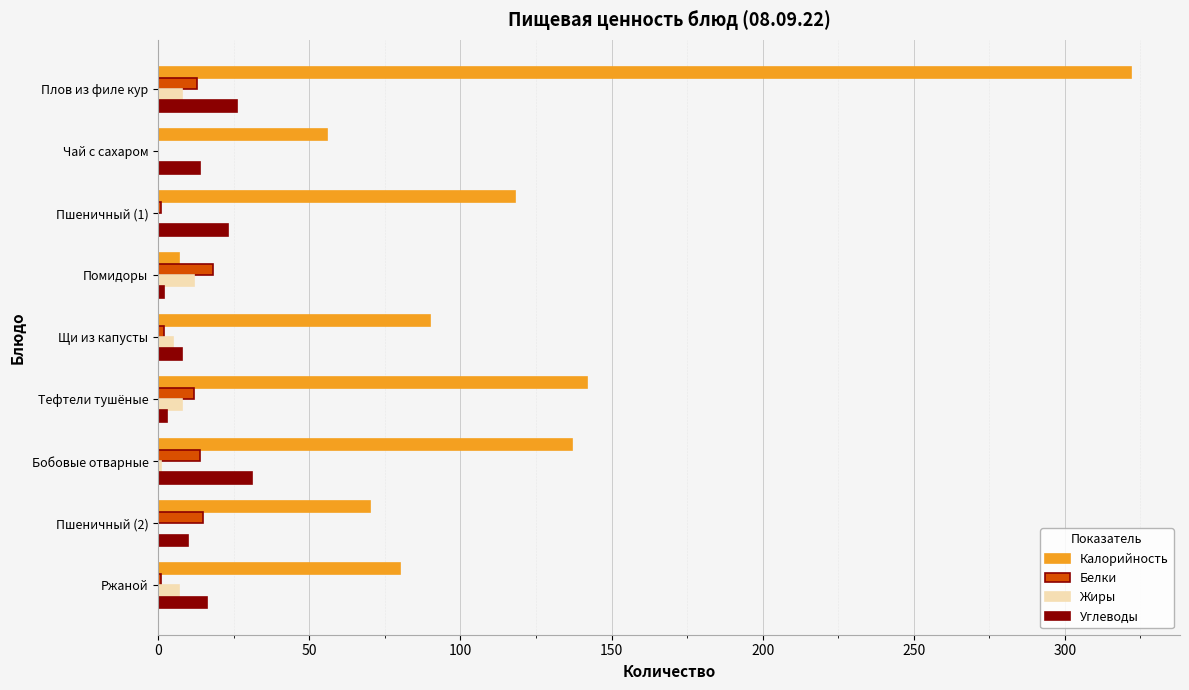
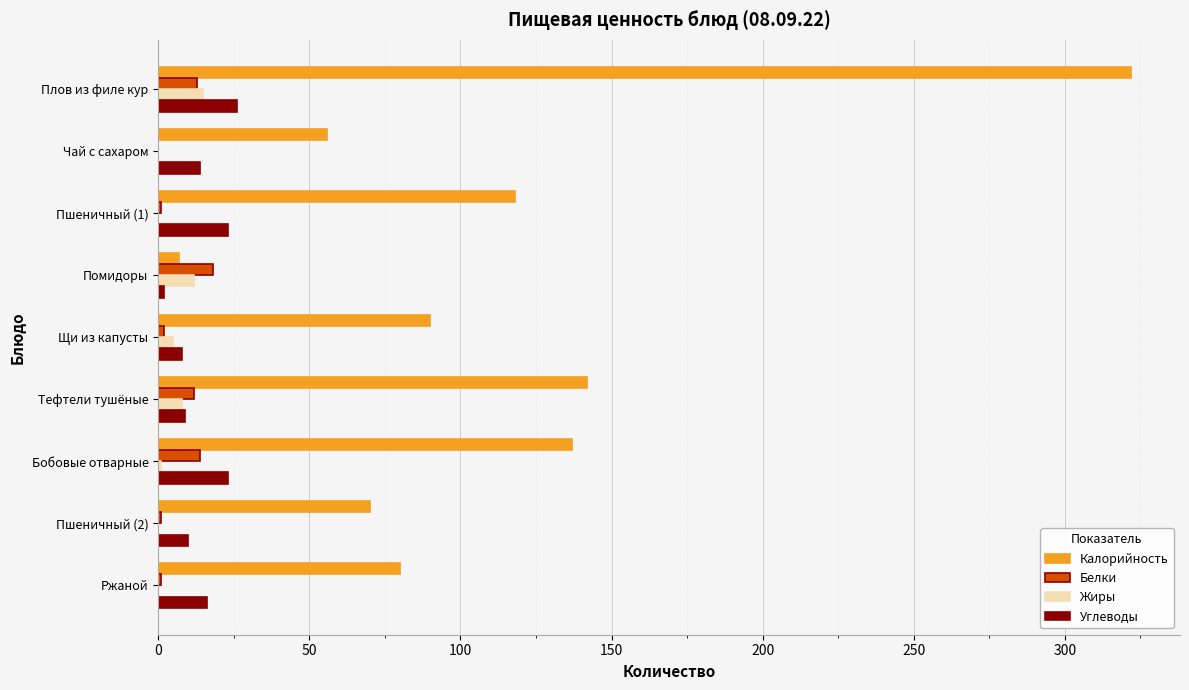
  {
    "Калорийность": {
      "Плов из филе кур": 322,
      "Чай с сахаром": 56,
      "Пшеничный (1)": 118,
      "Помидоры": 7,
      "Щи из капусты": 90,
      "Тефтели тушёные": 142,
      "Бобовые отварные": 137,
      "Пшеничный (2)": 70,
      "Ржаной": 80
    },
    "Белки": {
      "Плов из филе кур": 13,
      "Чай с сахаром": 0,
      "Пшеничный (1)": 1,
      "Помидоры": 18,
      "Щи из капусты": 2,
      "Тефтели тушёные": 12,
      "Бобовые отварные": 14,
-     "Пшеничный (2)": 15,
+     "Пшеничный (2)": 1,
      "Ржаной": 1
    },
    "Жиры": {
-     "Плов из филе кур": 8,
+     "Плов из филе кур": 15,
      "Чай с сахаром": 0,
      "Пшеничный (1)": 0,
      "Помидоры": 12,
      "Щи из капусты": 5,
      "Тефтели тушёные": 8,
      "Бобовые отварные": 1,
      "Пшеничный (2)": 0,
-     "Ржаной": 7
+     "Ржаной": 0
    },
    "Углеводы": {
      "Плов из филе кур": 26,
      "Чай с сахаром": 14,
      "Пшеничный (1)": 23,
      "Помидоры": 2,
      "Щи из капусты": 8,
-     "Тефтели тушёные": 3,
-     "Бобовые отварные": 31,
+     "Тефтели тушёные": 9,
+     "Бобовые отварные": 23,
      "Пшеничный (2)": 10,
      "Ржаной": 16
    }
  }
